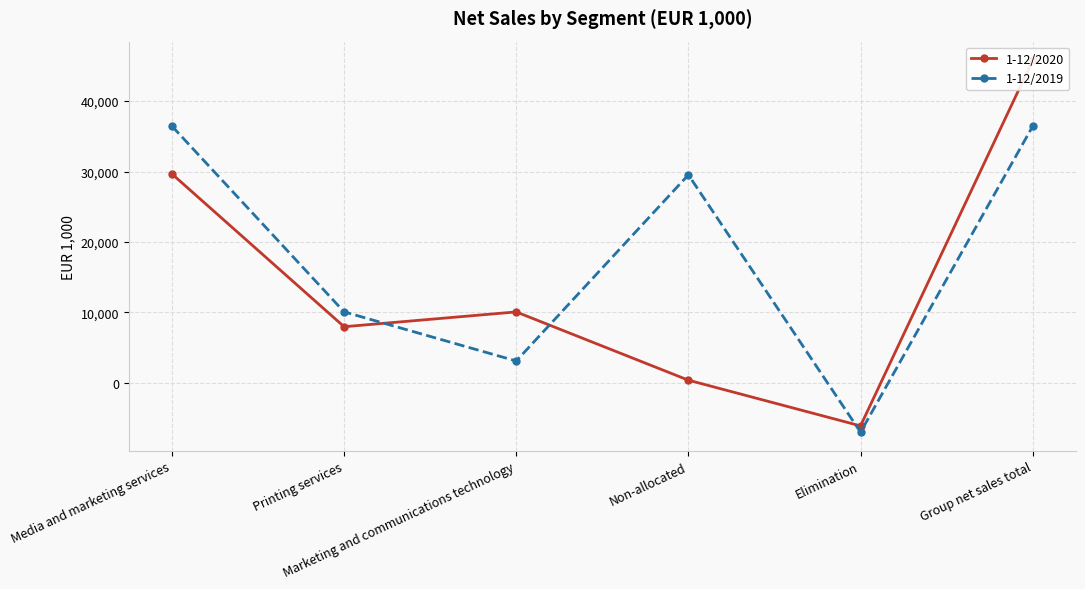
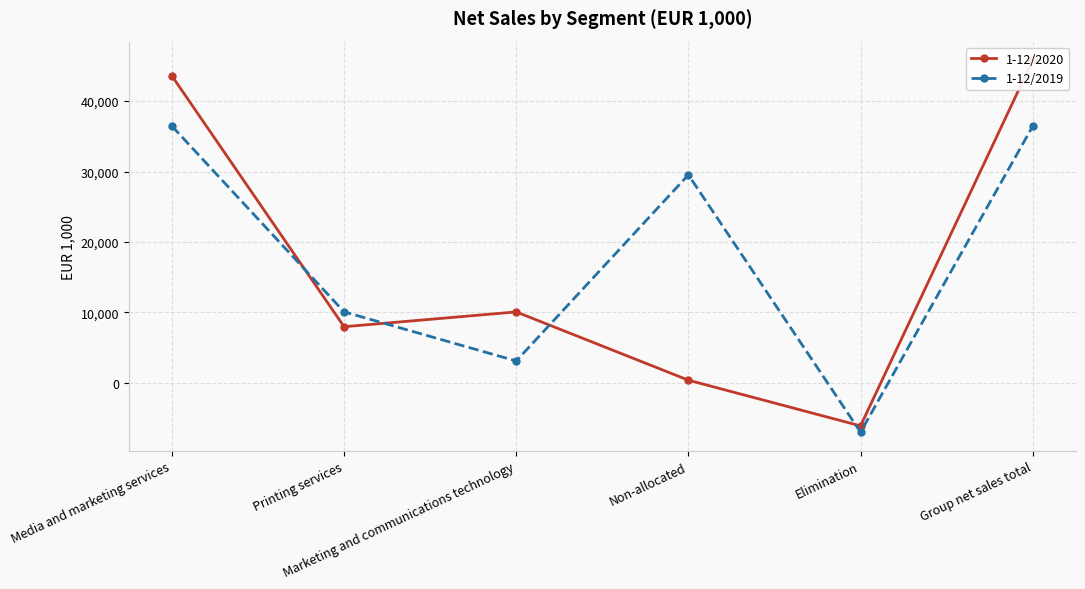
  {
    "1-12/2020": {
-     "Media and marketing services": "30,000",
+     "Media and marketing services": "44,000",
      "Printing services": "8,000",
      "Marketing and communications technology": "10,000",
      "Non-allocated": "0",
      "Elimination": "-6,000"
    },
    "1-12/2019": {
      "Media and marketing services": "36,000",
      "Printing services": "10,000",
      "Marketing and communications technology": "3,000",
      "Non-allocated": "30,000",
      "Elimination": "-7,000",
      "Group net sales total": "36,000"
    }
  }
